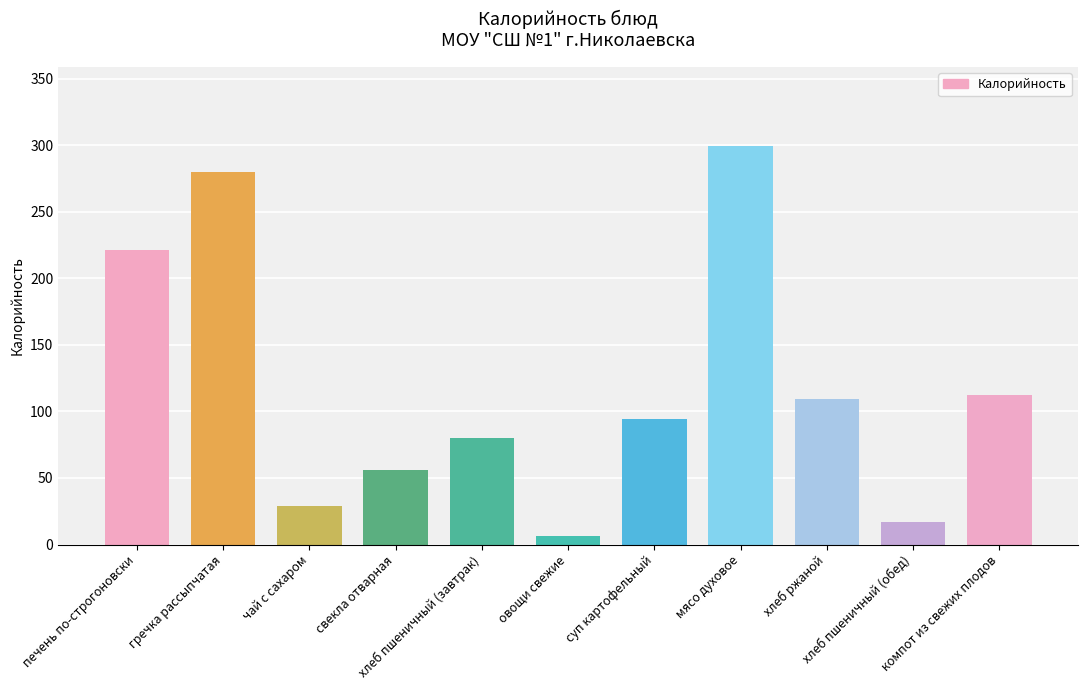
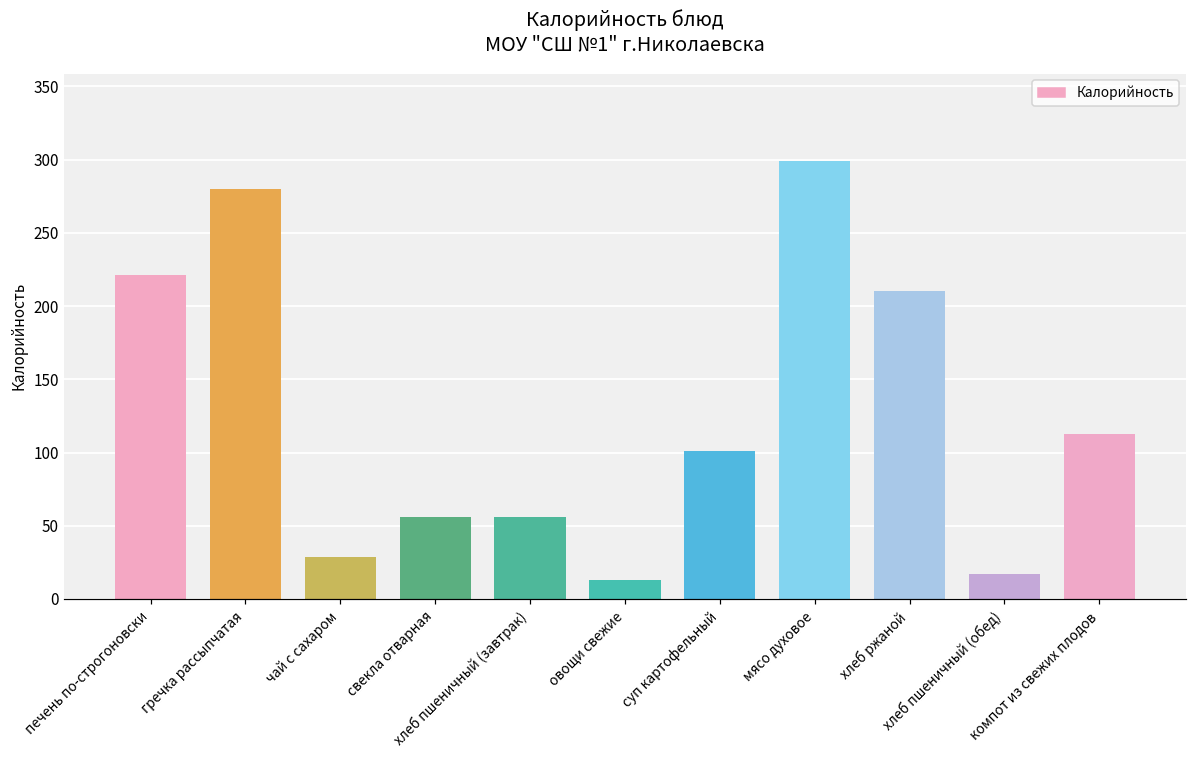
  {
    "печень по-строгоновски": 221,
    "гречка рассыпчатая": 280,
    "чай с сахаром": 29,
    "свекла отварная": 56,
-   "хлеб пшеничный (завтрак)": 80,
-   "овощи свежие": 6,
-   "суп картофельный": 94,
+   "хлеб пшеничный (завтрак)": 56,
+   "овощи свежие": 13,
+   "суп картофельный": 101,
    "мясо духовое": 299,
-   "хлеб ржаной": 110,
+   "хлеб ржаной": 211,
    "хлеб пшеничный (обед)": 17,
    "компот из свежих плодов": 113
  }
